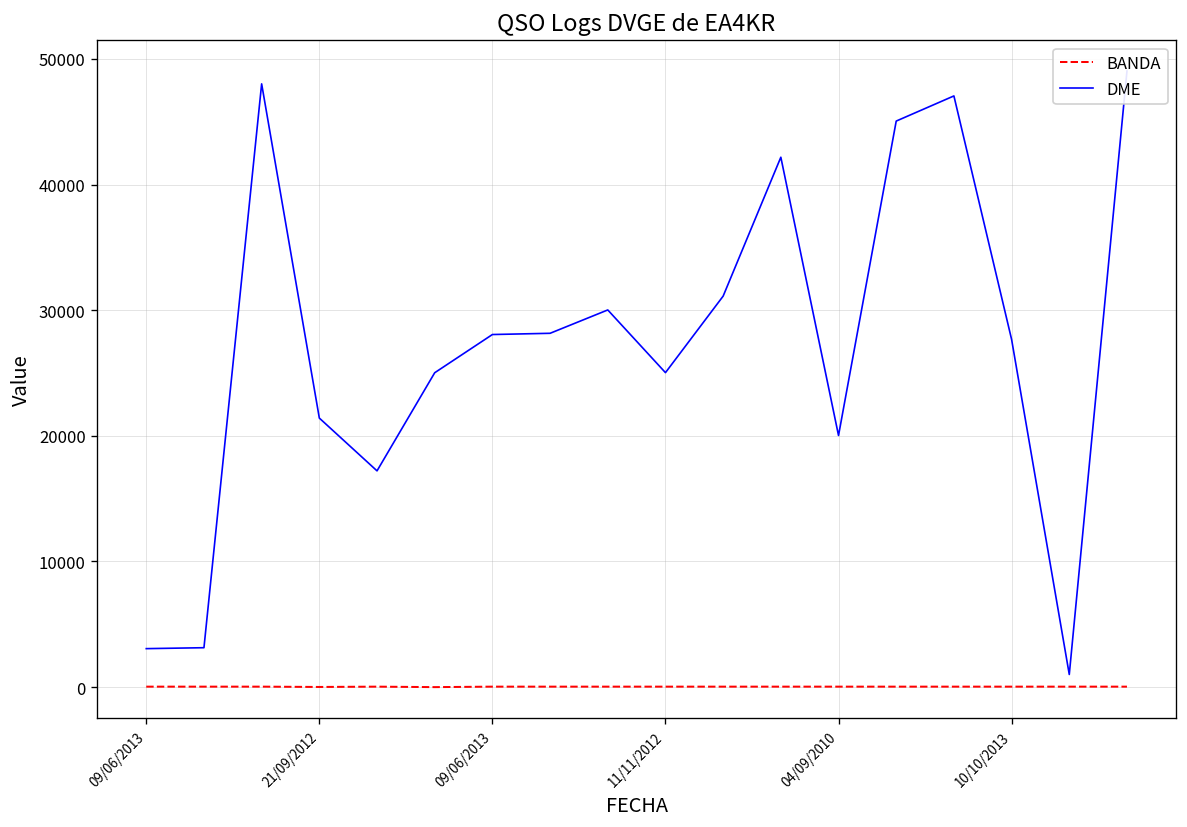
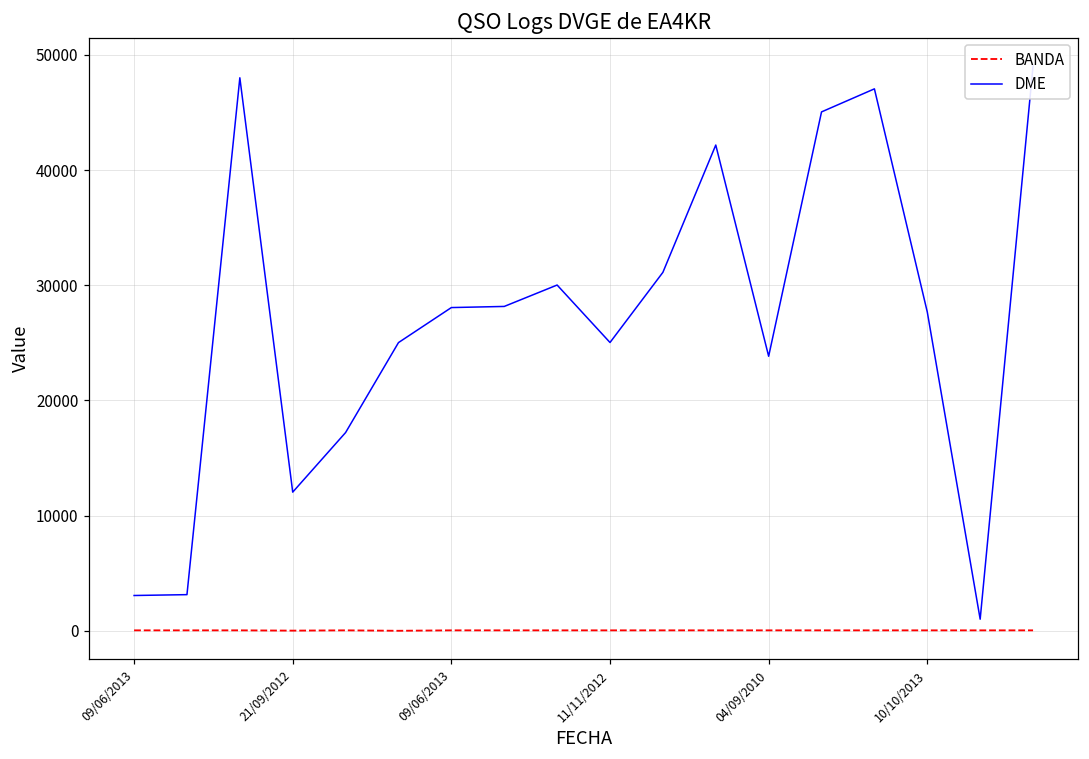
  {
    "BANDA": {
      "21/09/2012": 0,
      "11/11/2012": 0,
      "04/09/2010": 0,
      "10/10/2013": 0
    },
    "DME": {
-     "21/09/2012": 21400,
+     "21/09/2012": 12000,
      "11/11/2012": 25000,
-     "04/09/2010": 20000,
+     "04/09/2010": 23800,
      "10/10/2013": 27700
    }
  }
